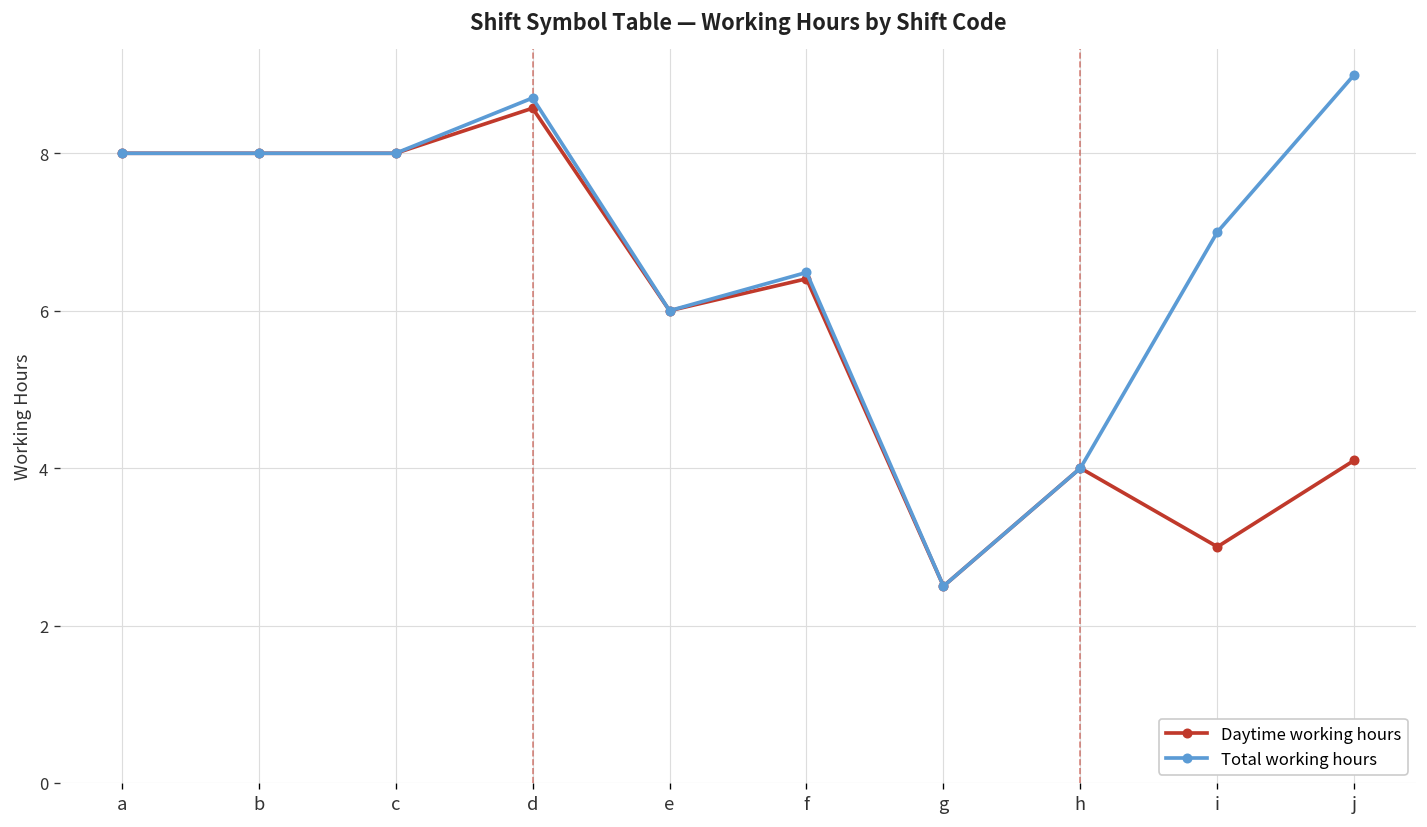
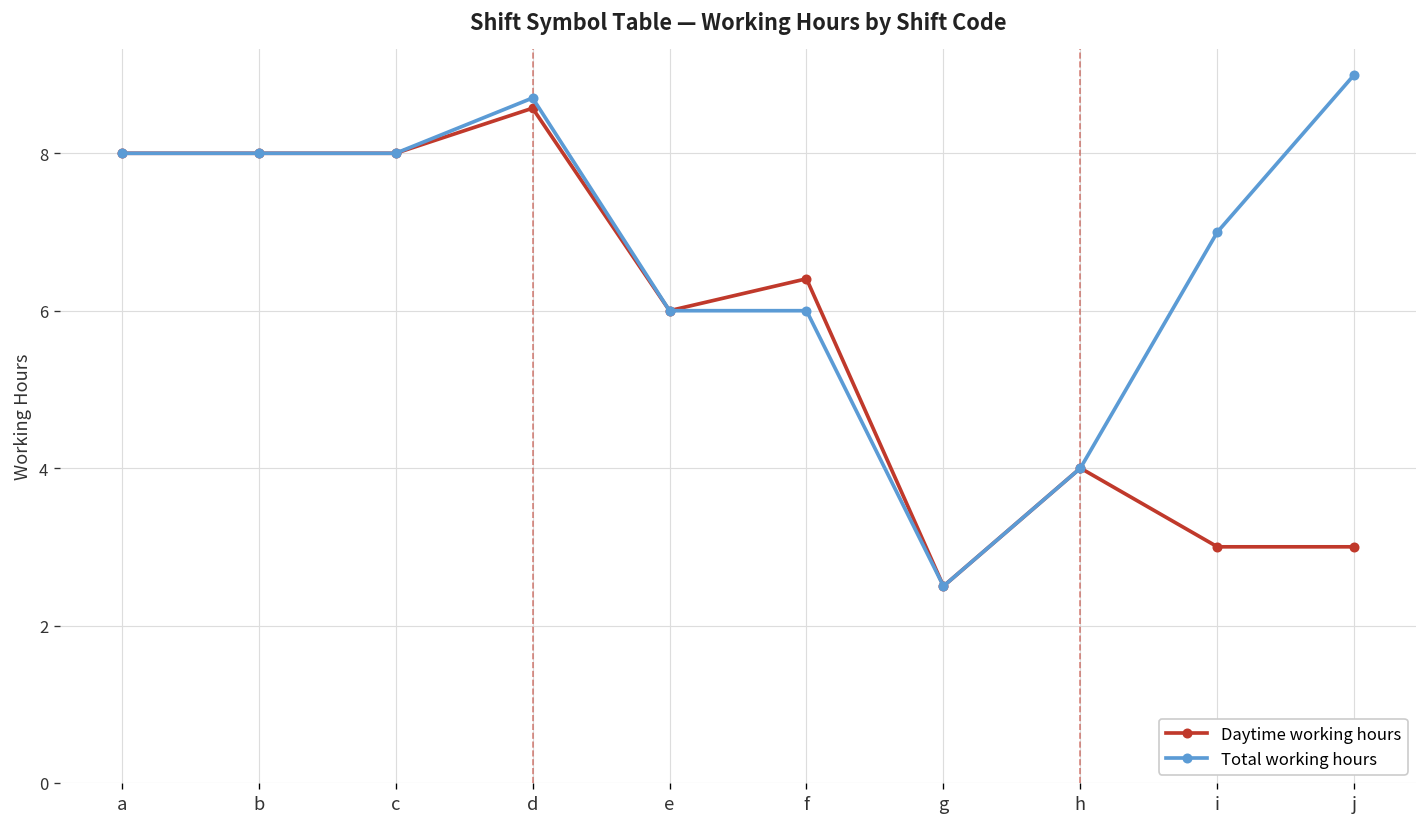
  {
    "Daytime working hours": {
      "d": 8.6,
      "f": 6.4,
      "i": 3.0,
-     "j": 4.1
+     "j": 3.0
    },
    "Total working hours": {
      "d": 8.7,
-     "f": 6.5,
+     "f": 6.0,
      "i": 7.0,
      "j": 9.0
    }
  }
